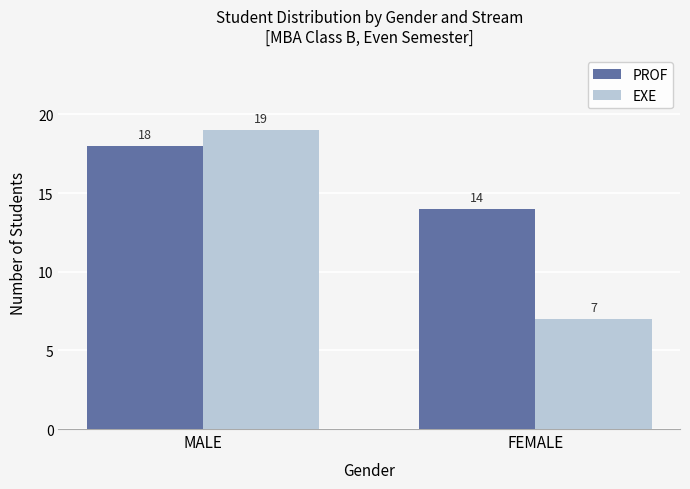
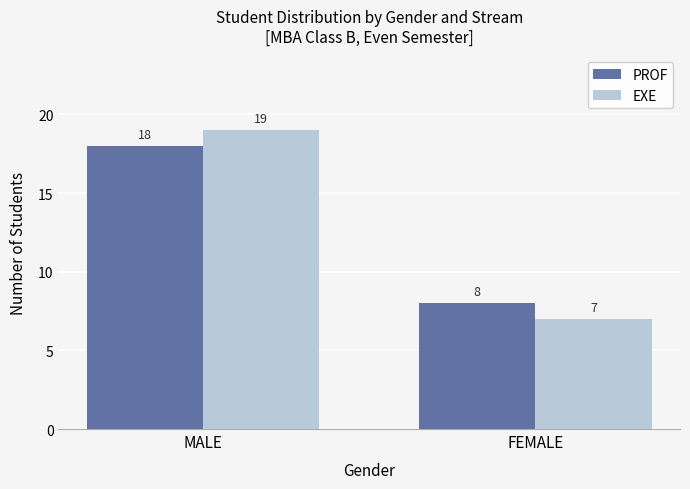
  {
    "PROF": {
      "MALE": 18,
-     "FEMALE": 14
+     "FEMALE": 8
    },
    "EXE": {
      "MALE": 19,
      "FEMALE": 7
    }
  }
